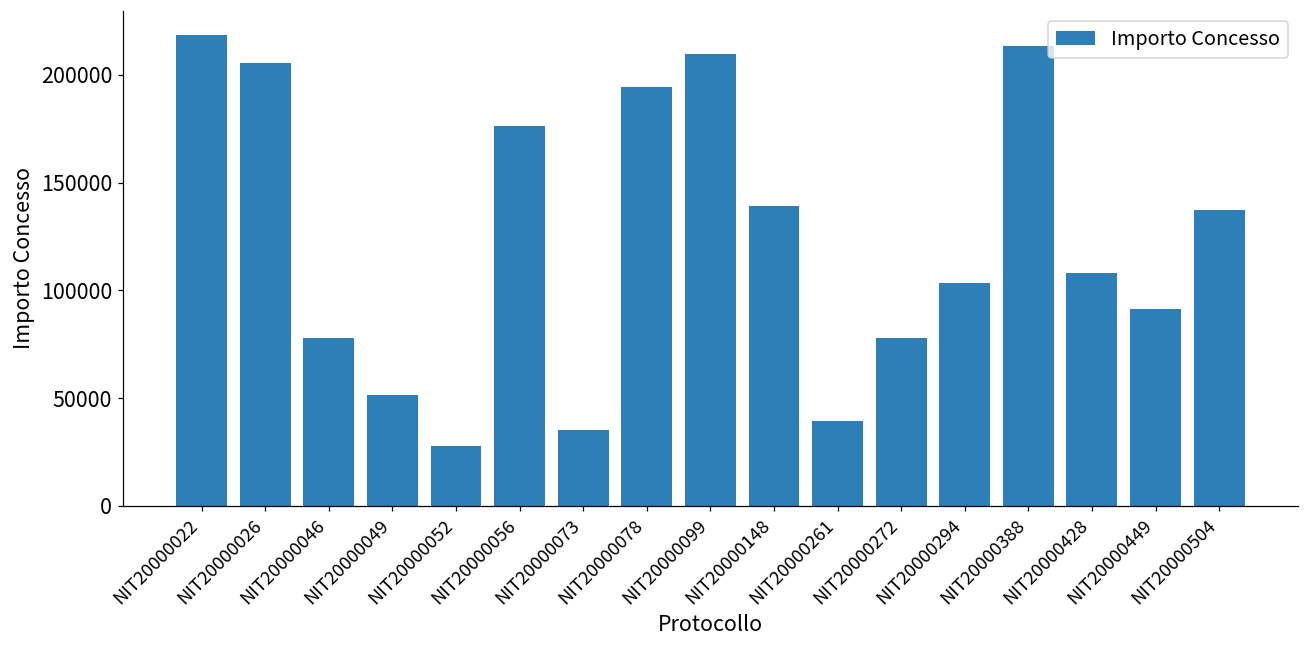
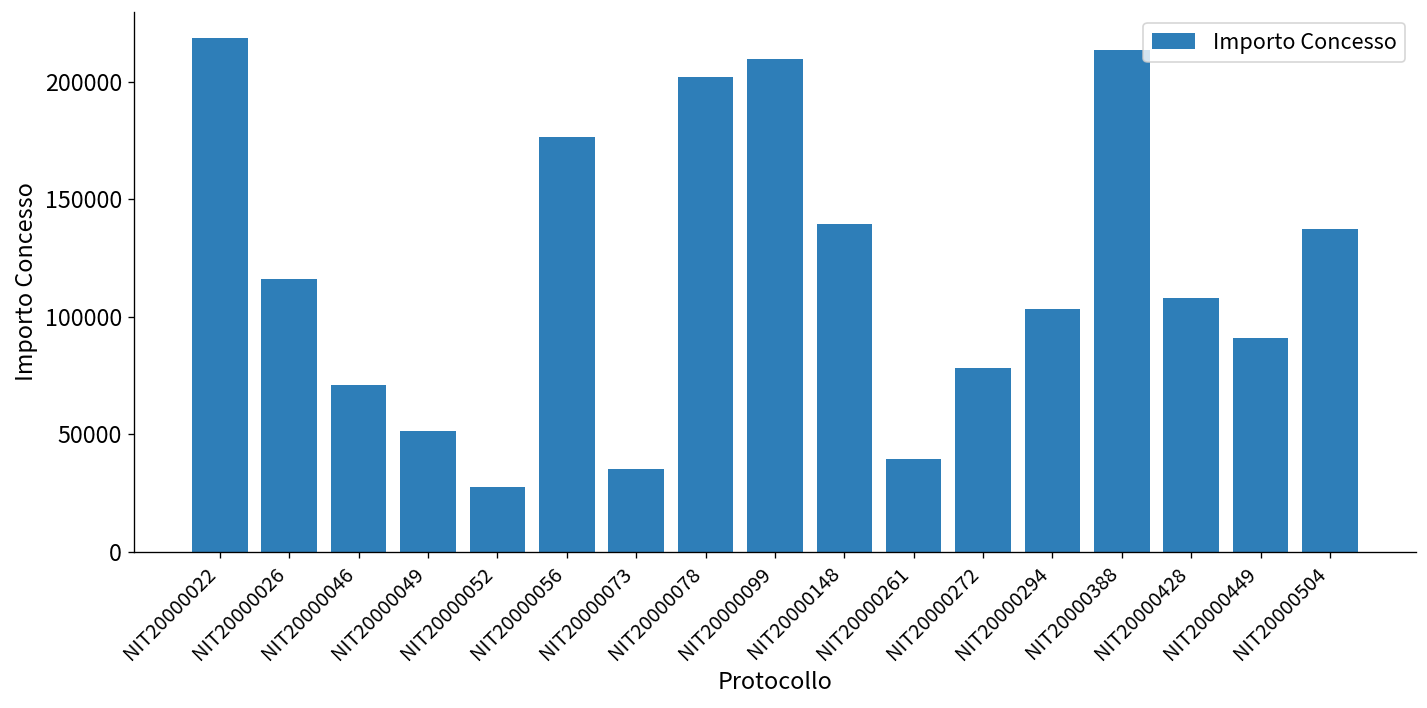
  {
    "NIT20000022": 219000,
-   "NIT20000026": 206000,
-   "NIT20000046": 78000,
+   "NIT20000026": 116000,
+   "NIT20000046": 71000,
    "NIT20000049": 52000,
    "NIT20000052": 28000,
    "NIT20000056": 176000,
    "NIT20000073": 35000,
-   "NIT20000078": 194000,
+   "NIT20000078": 202000,
    "NIT20000099": 210000,
    "NIT20000148": 139000,
    "NIT20000261": 39000,
    "NIT20000272": 78000,
    "NIT20000294": 104000,
    "NIT20000388": 214000,
    "NIT20000428": 108000,
    "NIT20000449": 91000,
    "NIT20000504": 137000
  }
